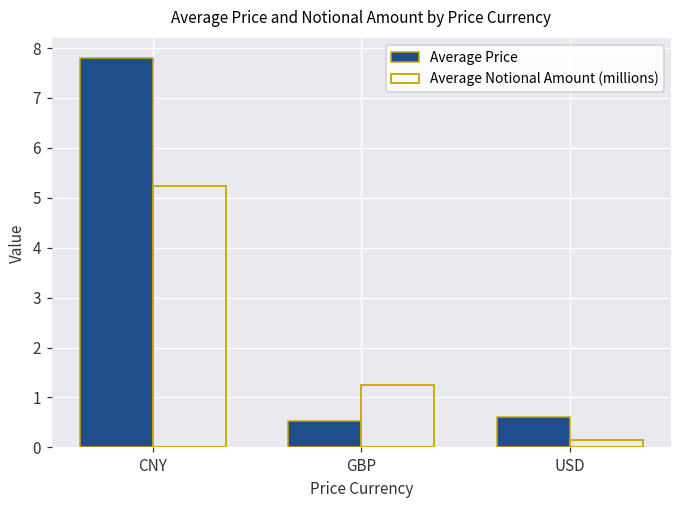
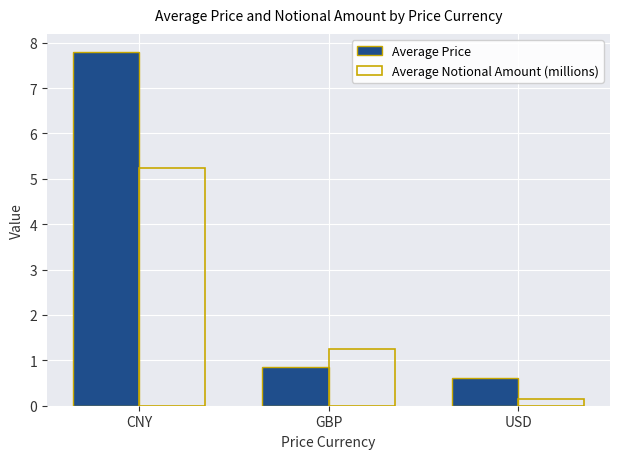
  {
    "Average Price": {
      "CNY": 7.8,
-     "GBP": 0.5,
+     "GBP": 0.9,
      "USD": 0.6
    },
    "Average Notional Amount (millions)": {
      "CNY": 5.2,
      "GBP": 1.3,
      "USD": 0.2
    }
  }
